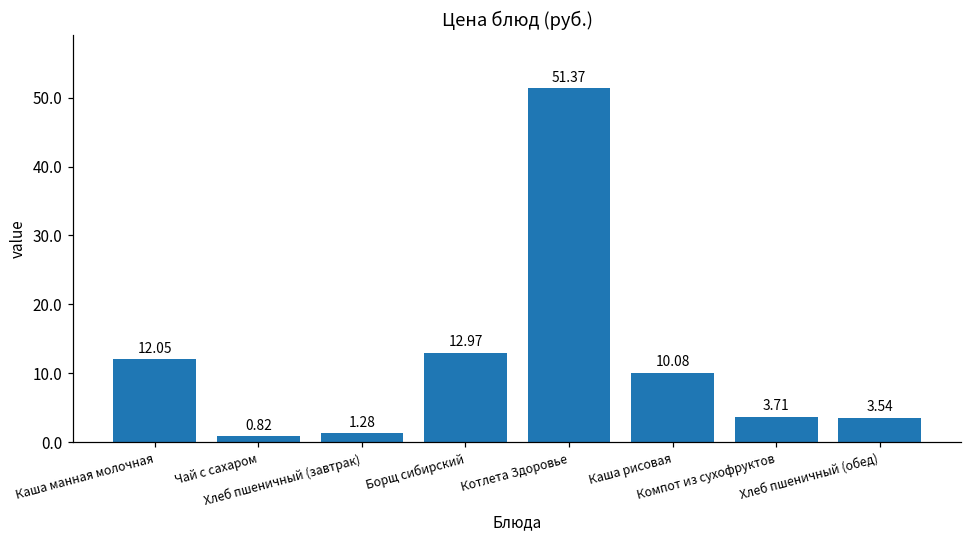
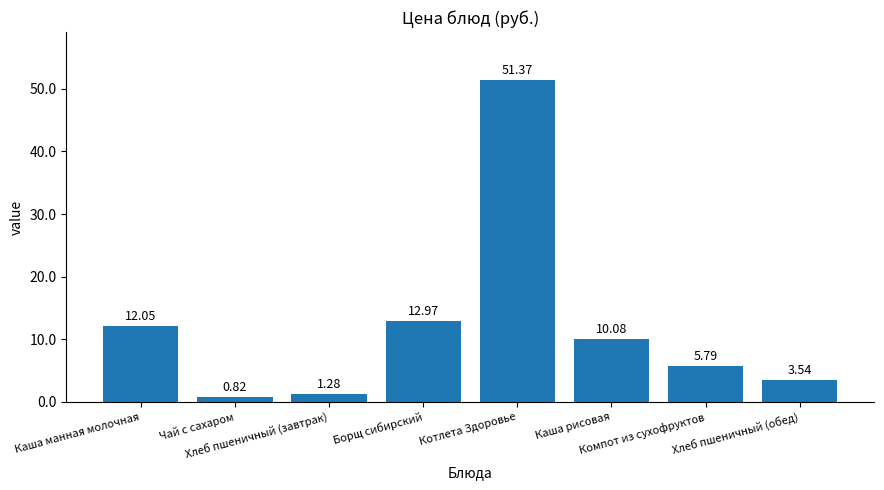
  {
    "Каша манная молочная": 12.05,
    "Чай с сахаром": 0.82,
    "Хлеб пшеничный (завтрак)": 1.28,
    "Борщ сибирский": 12.97,
    "Котлета Здоровье": 51.37,
    "Каша рисовая": 10.08,
-   "Компот из сухофруктов": 3.71,
+   "Компот из сухофруктов": 5.79,
    "Хлеб пшеничный (обед)": 3.54
  }
